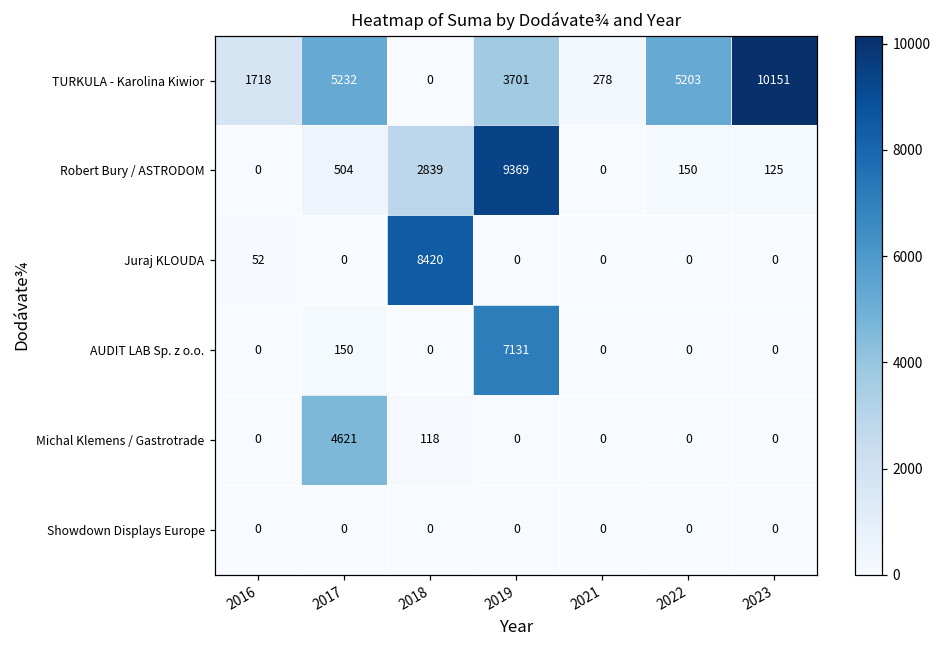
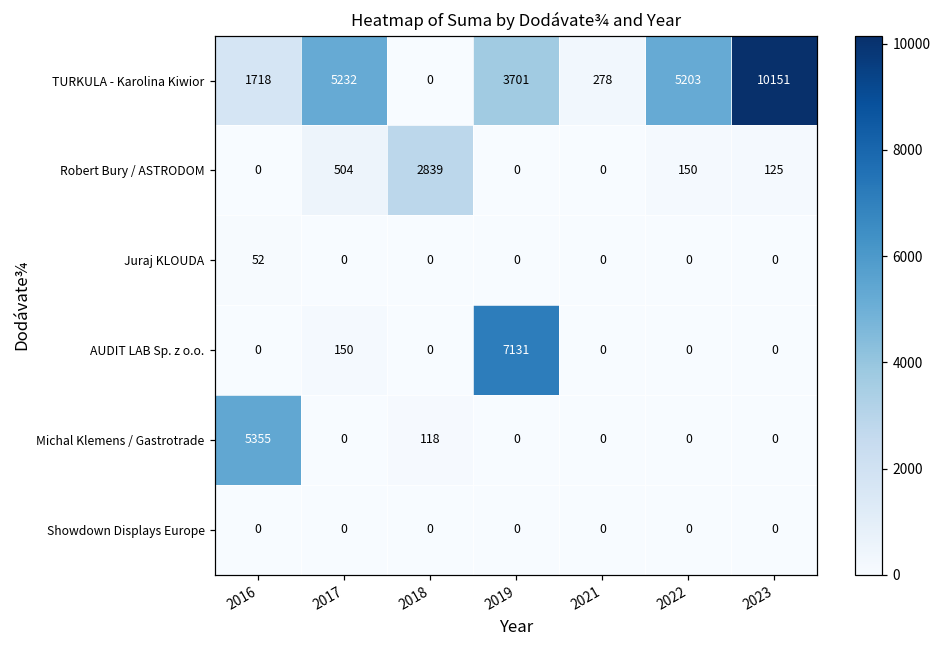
  {
    "TURKULA - Karolina Kiwior": {
      "2016": 1718,
      "2017": 5232,
      "2018": 0,
      "2019": 3701,
      "2021": 278,
      "2022": 5203,
      "2023": 10151
    },
    "Robert Bury / ASTRODOM": {
      "2016": 0,
      "2017": 504,
      "2018": 2839,
-     "2019": 9369,
+     "2019": 0,
      "2021": 0,
      "2022": 150,
      "2023": 125
    },
    "Juraj KLOUDA": {
      "2016": 52,
      "2017": 0,
-     "2018": 8420,
+     "2018": 0,
      "2019": 0,
      "2021": 0,
      "2022": 0,
      "2023": 0
    },
    "AUDIT LAB Sp. z o.o.": {
      "2016": 0,
      "2017": 150,
      "2018": 0,
      "2019": 7131,
      "2021": 0,
      "2022": 0,
      "2023": 0
    },
    "Michal Klemens / Gastrotrade": {
-     "2016": 0,
-     "2017": 4621,
+     "2016": 5355,
+     "2017": 0,
      "2018": 118,
      "2019": 0,
      "2021": 0,
      "2022": 0,
      "2023": 0
    },
    "Showdown Displays Europe": {
      "2016": 0,
      "2017": 0,
      "2018": 0,
      "2019": 0,
      "2021": 0,
      "2022": 0,
      "2023": 0
    }
  }
